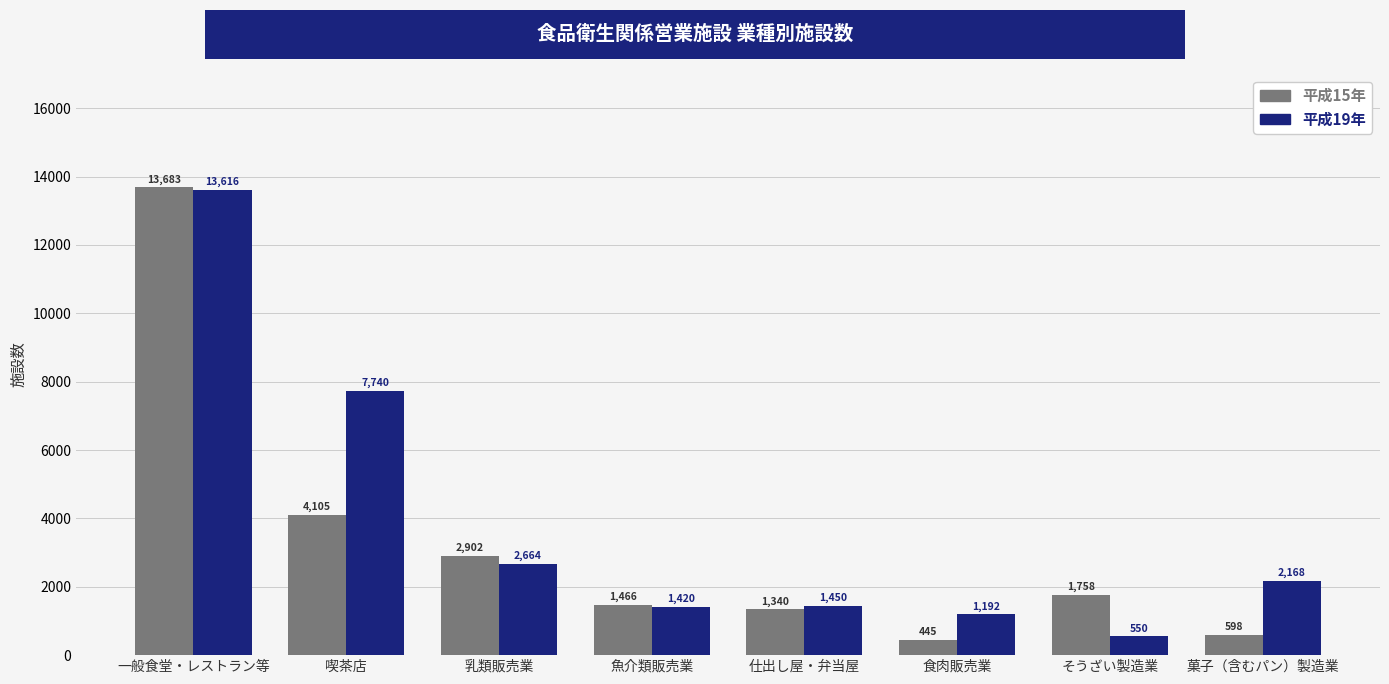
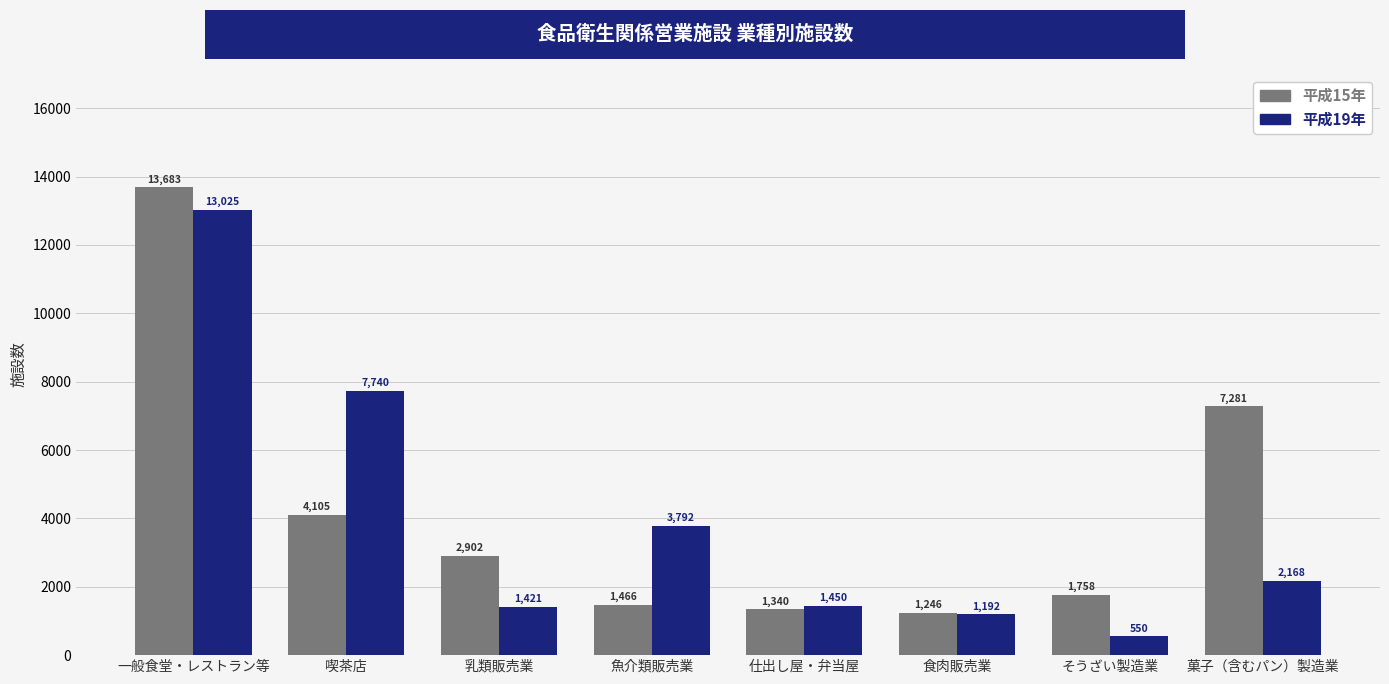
  {
    "平成15年": {
      "一般食堂・レストラン等": "13,683",
      "喫茶店": "4,105",
      "乳類販売業": "2,902",
      "魚介類販売業": "1,466",
      "仕出し屋・弁当屋": "1,340",
-     "食肉販売業": "445",
+     "食肉販売業": "1,246",
      "そうざい製造業": "1,758",
-     "菓子（含むパン）製造業": "598"
+     "菓子（含むパン）製造業": "7,281"
    },
    "平成19年": {
-     "一般食堂・レストラン等": "13,616",
+     "一般食堂・レストラン等": "13,025",
      "喫茶店": "7,740",
-     "乳類販売業": "2,664",
-     "魚介類販売業": "1,420",
+     "乳類販売業": "1,421",
+     "魚介類販売業": "3,792",
      "仕出し屋・弁当屋": "1,450",
      "食肉販売業": "1,192",
      "そうざい製造業": "550",
      "菓子（含むパン）製造業": "2,168"
    }
  }
